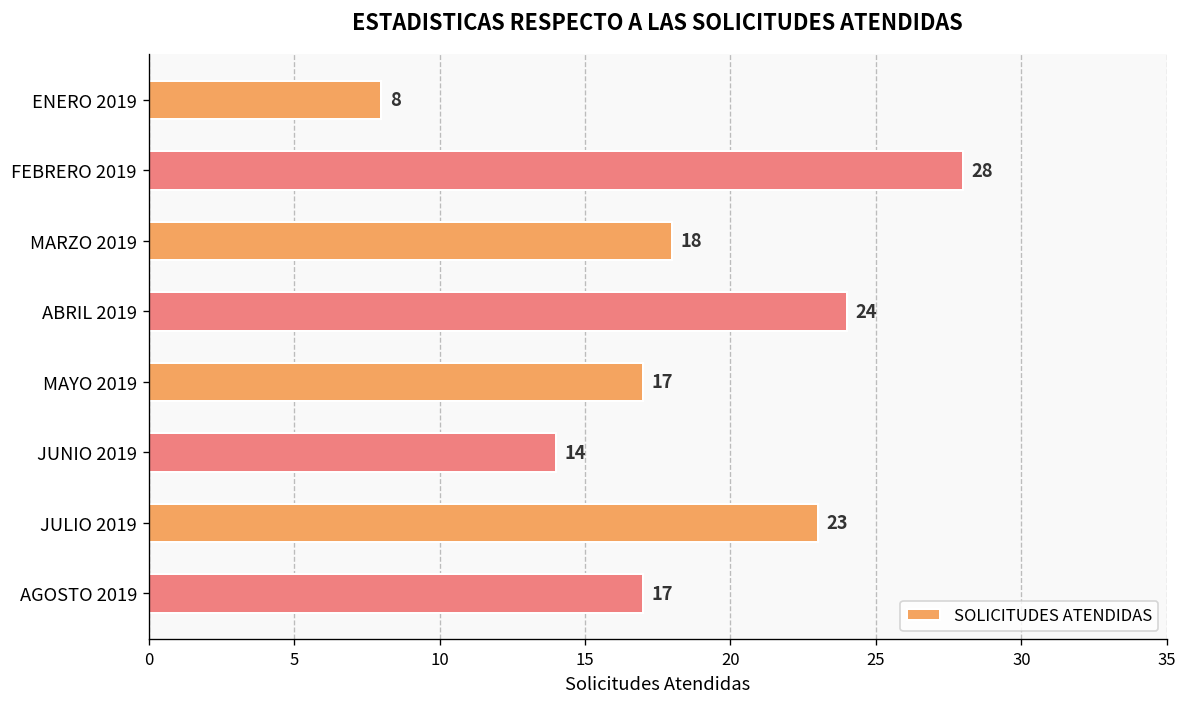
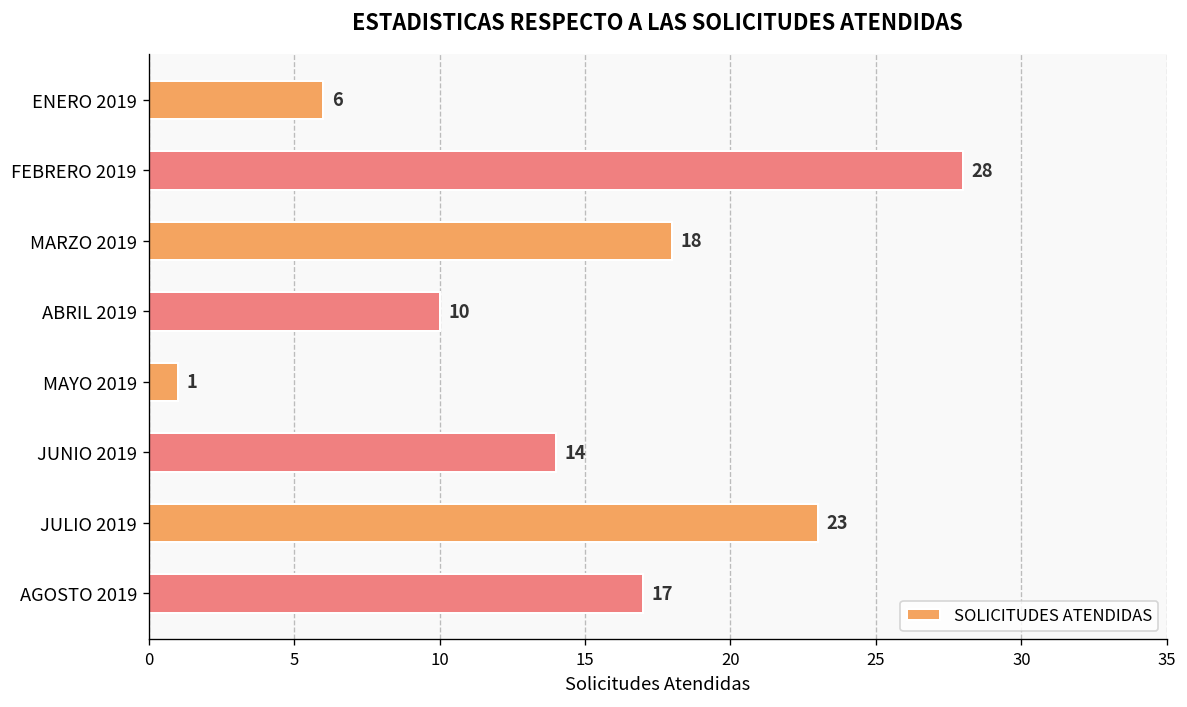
  {
-   "ENERO 2019": 8,
+   "ENERO 2019": 6,
    "FEBRERO 2019": 28,
    "MARZO 2019": 18,
-   "ABRIL 2019": 24,
-   "MAYO 2019": 17,
+   "ABRIL 2019": 10,
+   "MAYO 2019": 1,
    "JUNIO 2019": 14,
    "JULIO 2019": 23,
    "AGOSTO 2019": 17
  }
